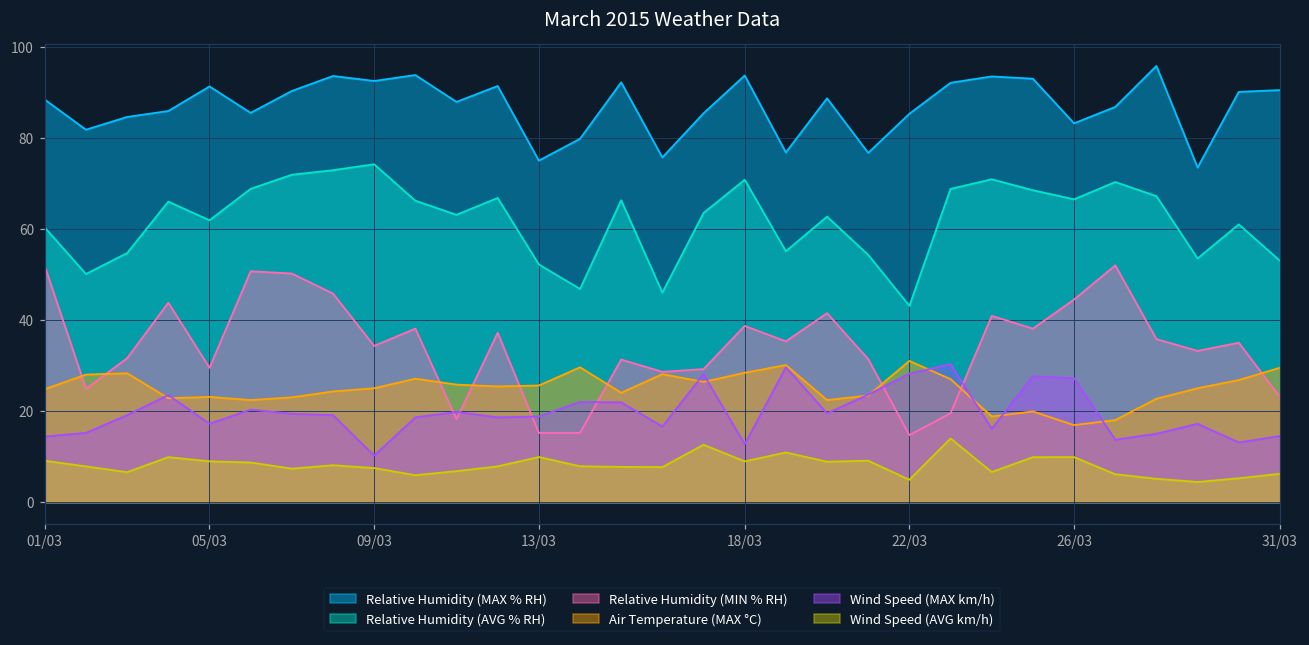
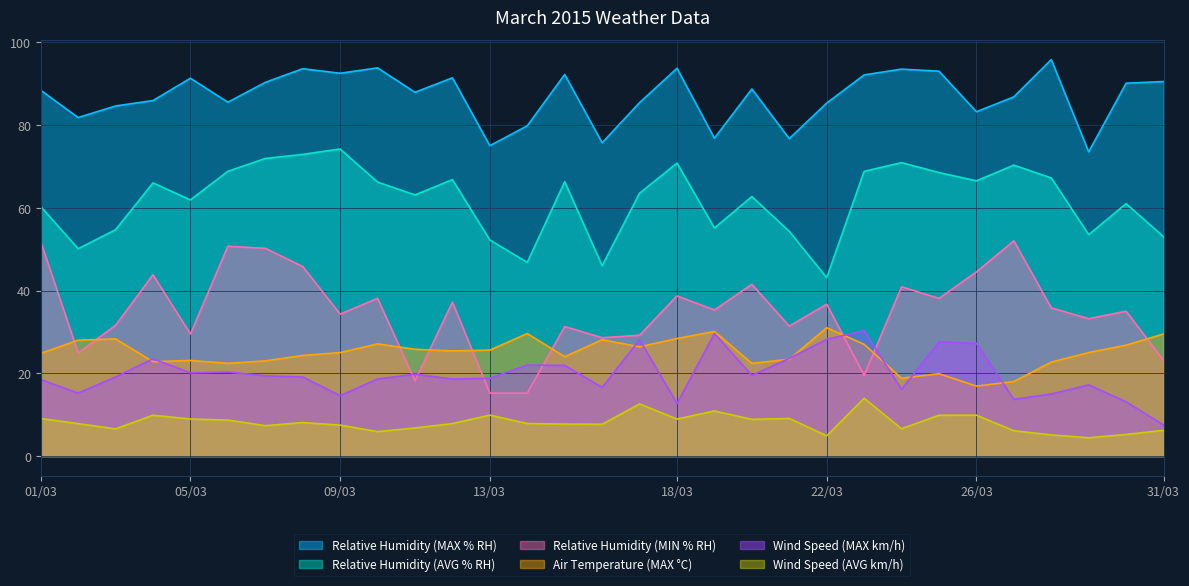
  {
    "Relative Humidity (MIN % RH)": {
      "01/03": 52,
      "05/03": 30,
      "09/03": 34,
      "13/03": 15,
      "18/03": 39,
-     "22/03": 15,
+     "22/03": 37,
      "26/03": 45,
      "31/03": 23
    },
    "Wind Speed (MAX km/h)": {
-     "01/03": 14,
-     "05/03": 17,
-     "09/03": 10,
+     "01/03": 19,
+     "05/03": 20,
+     "09/03": 15,
      "13/03": 19,
      "18/03": 13,
      "22/03": 28,
      "26/03": 27,
-     "31/03": 15
+     "31/03": 8
    }
  }
